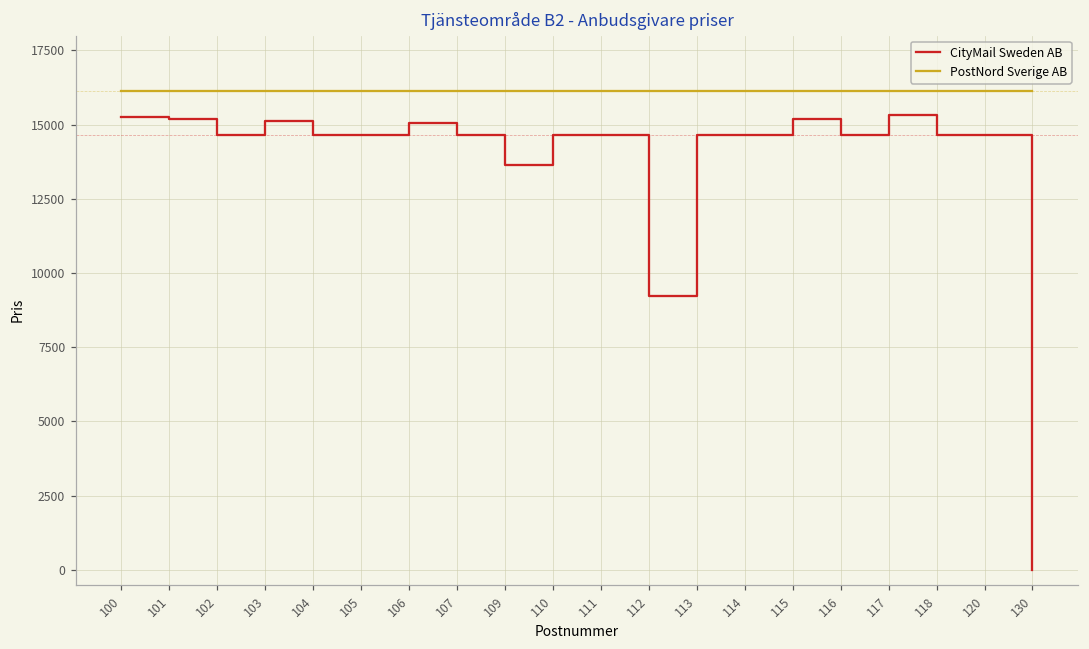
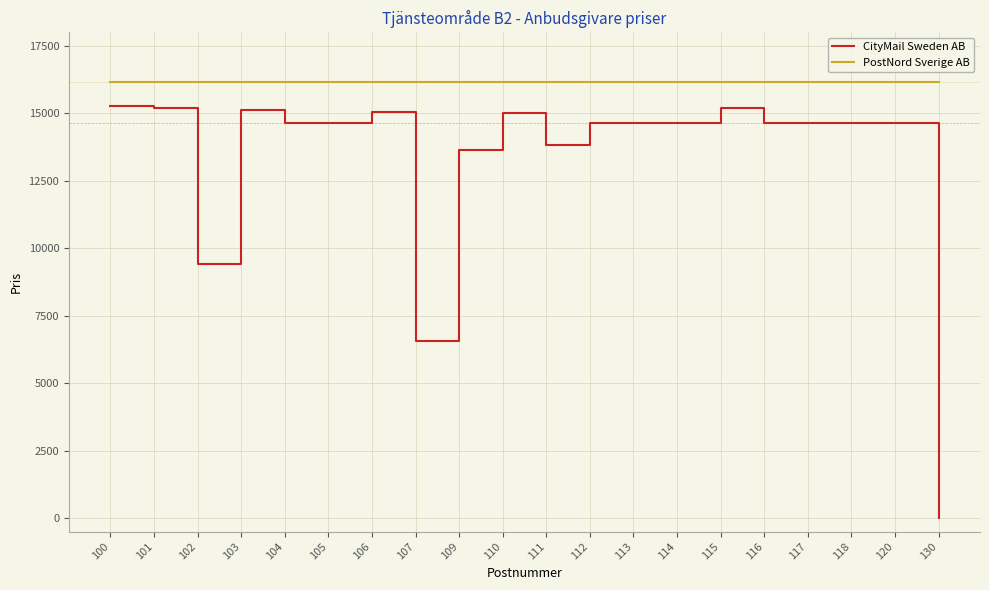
  {
    "CityMail Sweden AB": {
      "100": 15300,
      "101": 15200,
-     "102": 14700,
+     "102": 9400,
      "103": 15100,
      "104": 14700,
      "105": 14700,
      "106": 15000,
-     "107": 14700,
+     "107": 6600,
      "109": 13600,
-     "110": 14700,
-     "111": 14700,
-     "112": 9200,
+     "110": 15000,
+     "111": 13800,
+     "112": 14700,
      "113": 14700,
      "114": 14700,
      "115": 15200,
      "116": 14700,
-     "117": 15300,
+     "117": 14700,
      "118": 14700,
      "120": 14700,
      "130": 0
    },
    "PostNord Sverige AB": {
      "100": 16100,
      "101": 16100,
      "102": 16100,
      "103": 16100,
      "104": 16100,
      "105": 16100,
      "106": 16100,
      "107": 16100,
      "109": 16100,
      "110": 16100,
      "111": 16100,
      "112": 16100,
      "113": 16100,
      "114": 16100,
      "115": 16100,
      "116": 16100,
      "117": 16100,
      "118": 16100,
      "120": 16100,
      "130": 16100
    }
  }
